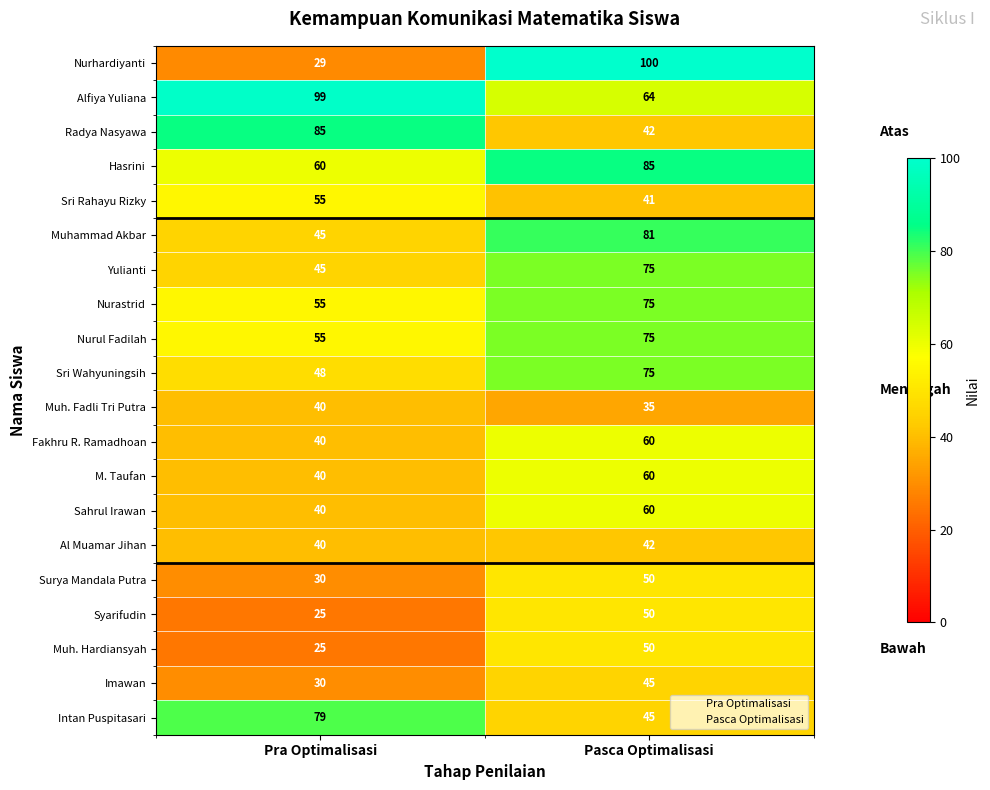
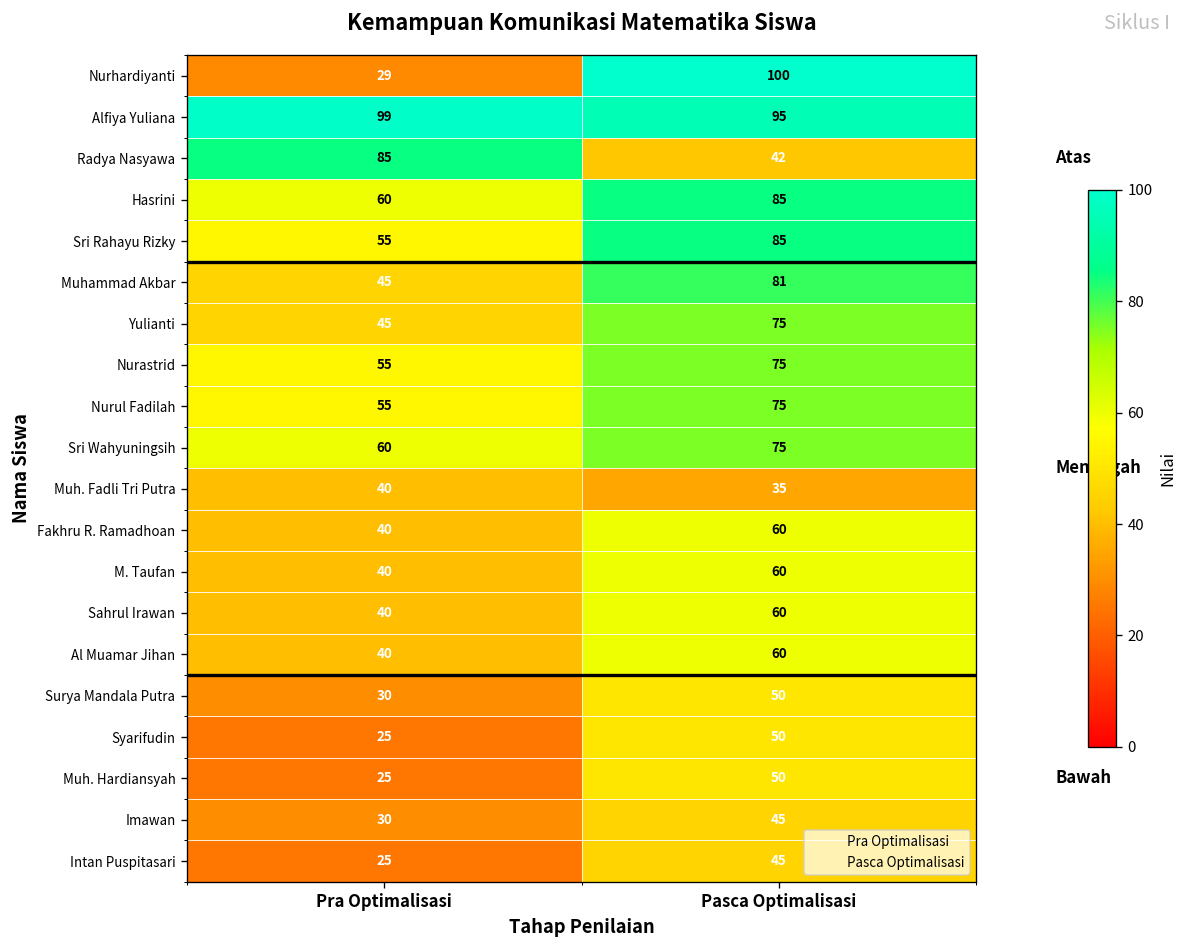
  {
    "Nurhardiyanti": {
      "Pra Optimalisasi": 29,
      "Pasca Optimalisasi": 100
    },
    "Alfiya Yuliana": {
      "Pra Optimalisasi": 99,
-     "Pasca Optimalisasi": 64
+     "Pasca Optimalisasi": 95
    },
    "Radya Nasyawa": {
      "Pra Optimalisasi": 85,
      "Pasca Optimalisasi": 42
    },
    "Hasrini": {
      "Pra Optimalisasi": 60,
      "Pasca Optimalisasi": 85
    },
    "Sri Rahayu Rizky": {
      "Pra Optimalisasi": 55,
-     "Pasca Optimalisasi": 41
+     "Pasca Optimalisasi": 85
    },
    "Muhammad Akbar": {
      "Pra Optimalisasi": 45,
      "Pasca Optimalisasi": 81
    },
    "Yulianti": {
      "Pra Optimalisasi": 45,
      "Pasca Optimalisasi": 75
    },
    "Nurastrid": {
      "Pra Optimalisasi": 55,
      "Pasca Optimalisasi": 75
    },
    "Nurul Fadilah": {
      "Pra Optimalisasi": 55,
      "Pasca Optimalisasi": 75
    },
    "Sri Wahyuningsih": {
-     "Pra Optimalisasi": 48,
+     "Pra Optimalisasi": 60,
      "Pasca Optimalisasi": 75
    },
    "Muh. Fadli Tri Putra": {
      "Pra Optimalisasi": 40,
      "Pasca Optimalisasi": 35
    },
    "Fakhru R. Ramadhoan": {
      "Pra Optimalisasi": 40,
      "Pasca Optimalisasi": 60
    },
    "M. Taufan": {
      "Pra Optimalisasi": 40,
      "Pasca Optimalisasi": 60
    },
    "Sahrul Irawan": {
      "Pra Optimalisasi": 40,
      "Pasca Optimalisasi": 60
    },
    "Al Muamar Jihan": {
      "Pra Optimalisasi": 40,
-     "Pasca Optimalisasi": 42
+     "Pasca Optimalisasi": 60
    },
    "Surya Mandala Putra": {
      "Pra Optimalisasi": 30,
      "Pasca Optimalisasi": 50
    },
    "Syarifudin": {
      "Pra Optimalisasi": 25,
      "Pasca Optimalisasi": 50
    },
    "Muh. Hardiansyah": {
      "Pra Optimalisasi": 25,
      "Pasca Optimalisasi": 50
    },
    "Imawan": {
      "Pra Optimalisasi": 30,
      "Pasca Optimalisasi": 45
    },
    "Intan Puspitasari": {
-     "Pra Optimalisasi": 79,
+     "Pra Optimalisasi": 25,
      "Pasca Optimalisasi": 45
    }
  }
